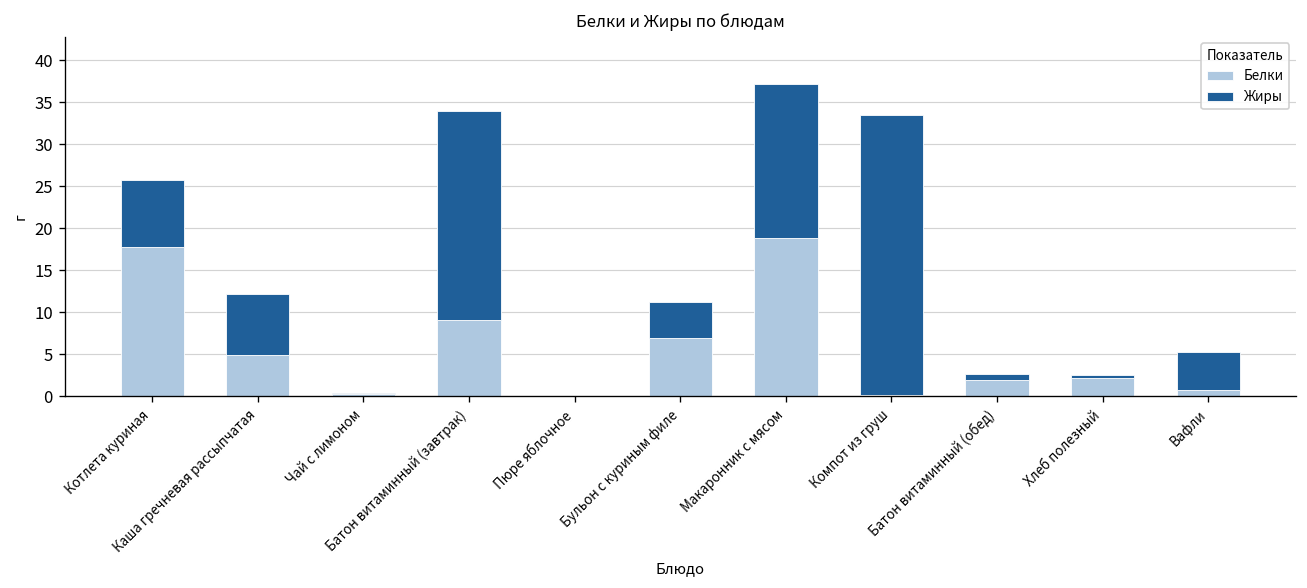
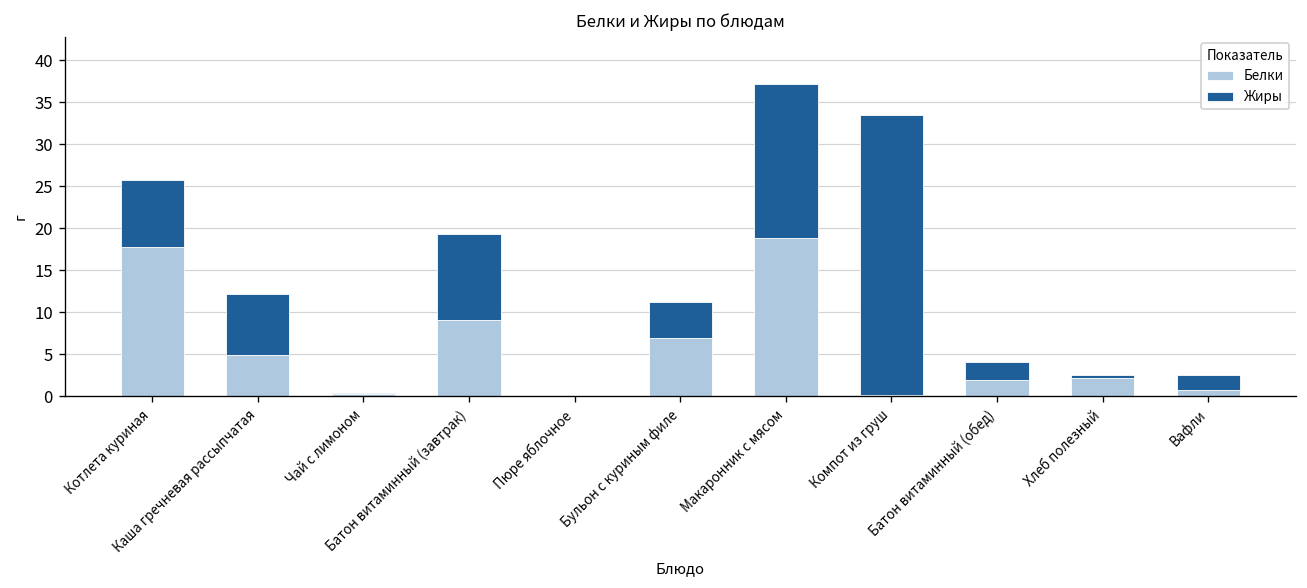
  {
    "Белки": {
      "Котлета куриная": 18,
      "Каша гречневая рассыпчатая": 5,
      "Батон витаминный (завтрак)": 9,
      "Пюре яблочное": 0,
      "Бульон с куриным филе": 7,
      "Макаронник с мясом": 19,
      "Батон витаминный (обед)": 2,
      "Хлеб полезный": 2,
      "Вафли": 1
    },
    "Жиры": {
      "Котлета куриная": 8,
      "Каша гречневая рассыпчатая": 7,
-     "Батон витаминный (завтрак)": 25,
+     "Батон витаминный (завтрак)": 10,
      "Пюре яблочное": 0,
      "Бульон с куриным филе": 4,
      "Макаронник с мясом": 18,
      "Компот из груш": 33,
-     "Батон витаминный (обед)": 1,
-     "Вафли": 5
+     "Батон витаминный (обед)": 2,
+     "Вафли": 2
    }
  }
